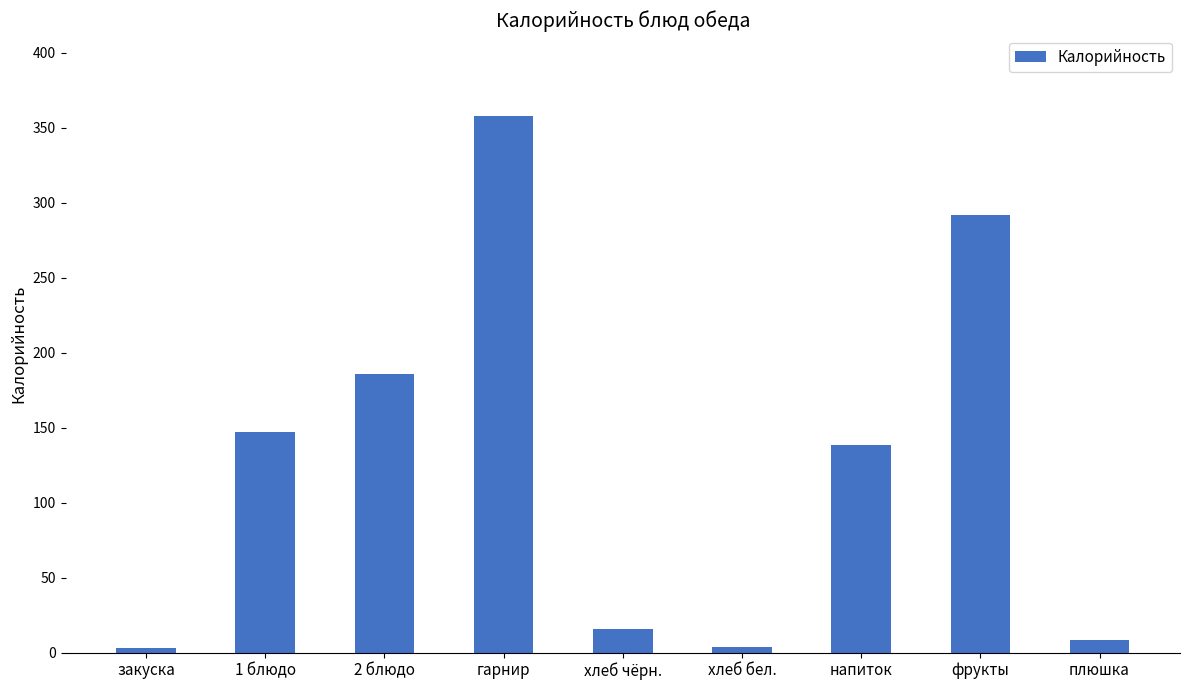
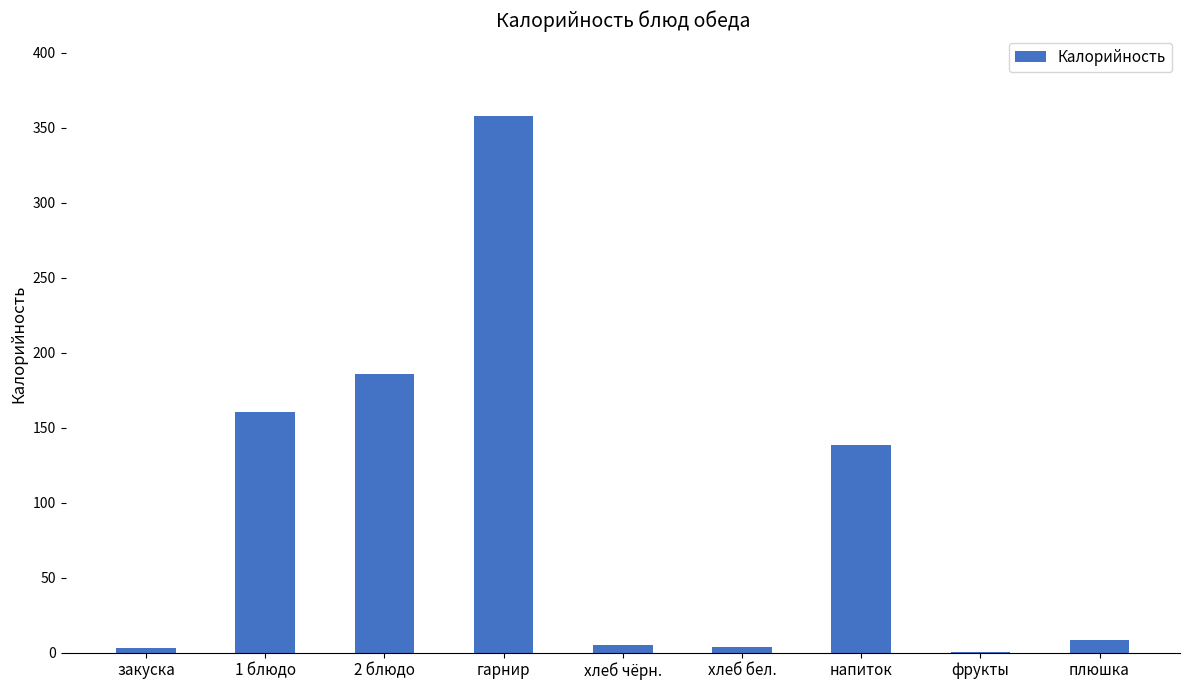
  {
    "закуска": 3,
-   "1 блюдо": 147,
+   "1 блюдо": 160,
    "2 блюдо": 186,
    "гарнир": 358,
-   "хлеб чёрн.": 16,
+   "хлеб чёрн.": 5,
    "хлеб бел.": 4,
    "напиток": 138,
-   "фрукты": 292,
+   "фрукты": 1,
    "плюшка": 9
  }
